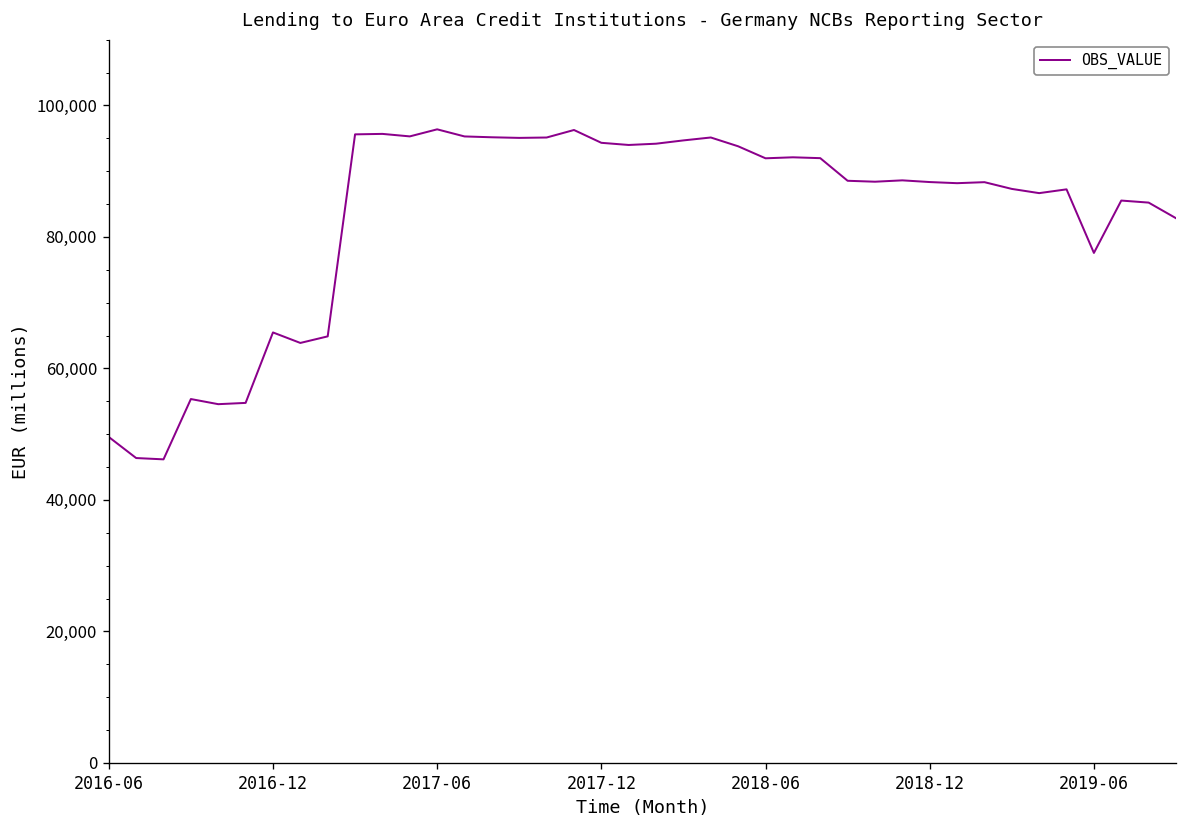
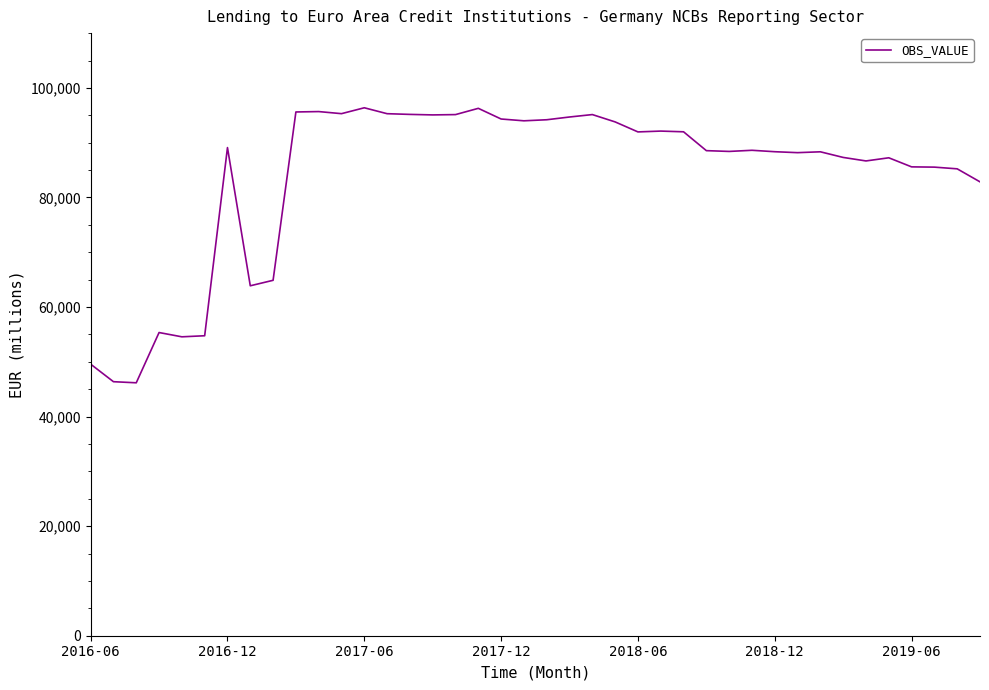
  {
    "2016-06": "50,000",
-   "2016-12": "65,000",
+   "2016-12": "89,000",
    "2017-06": "96,000",
    "2017-12": "94,000",
    "2018-06": "92,000",
    "2018-12": "88,000",
-   "2019-06": "78,000"
+   "2019-06": "86,000"
  }
